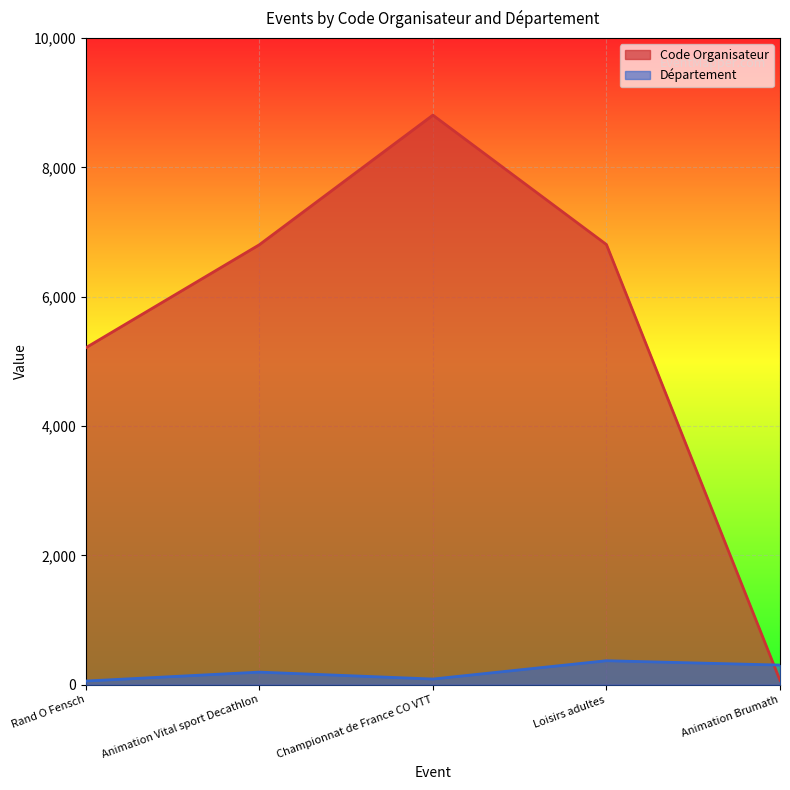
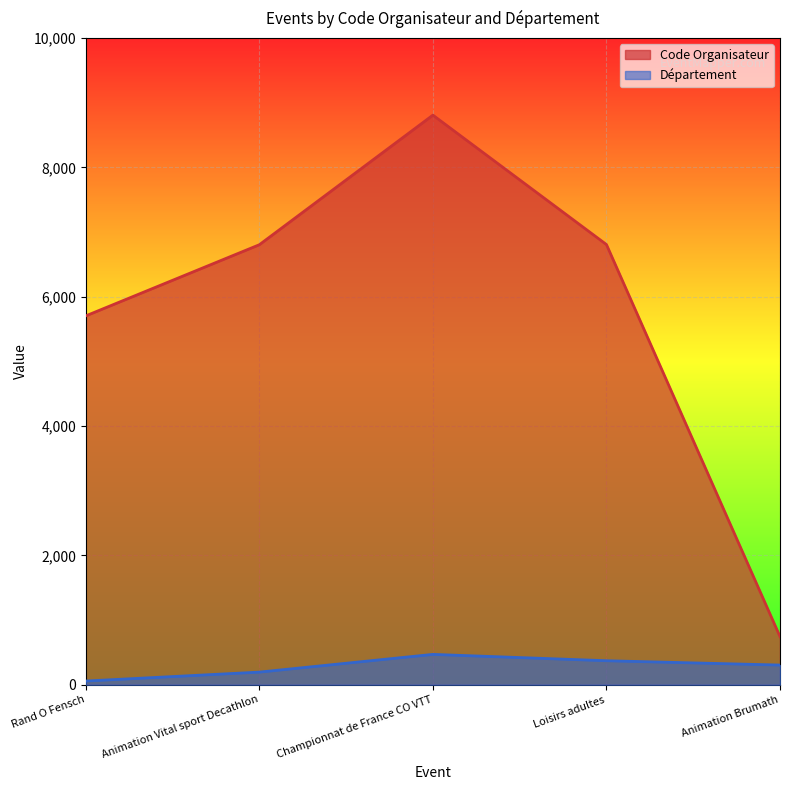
  {
    "Code Organisateur": {
-     "Rand O Fensch": "5,200",
+     "Rand O Fensch": "5,700",
      "Animation Vital sport Decathlon": "6,800",
      "Championnat de France CO VTT": "8,800",
      "Loisirs adultes": "6,800",
-     "Animation Brumath": "100"
+     "Animation Brumath": "700"
    },
    "Département": {
      "Rand O Fensch": "100",
      "Animation Vital sport Decathlon": "200",
-     "Championnat de France CO VTT": "100",
+     "Championnat de France CO VTT": "500",
      "Loisirs adultes": "400",
      "Animation Brumath": "300"
    }
  }
